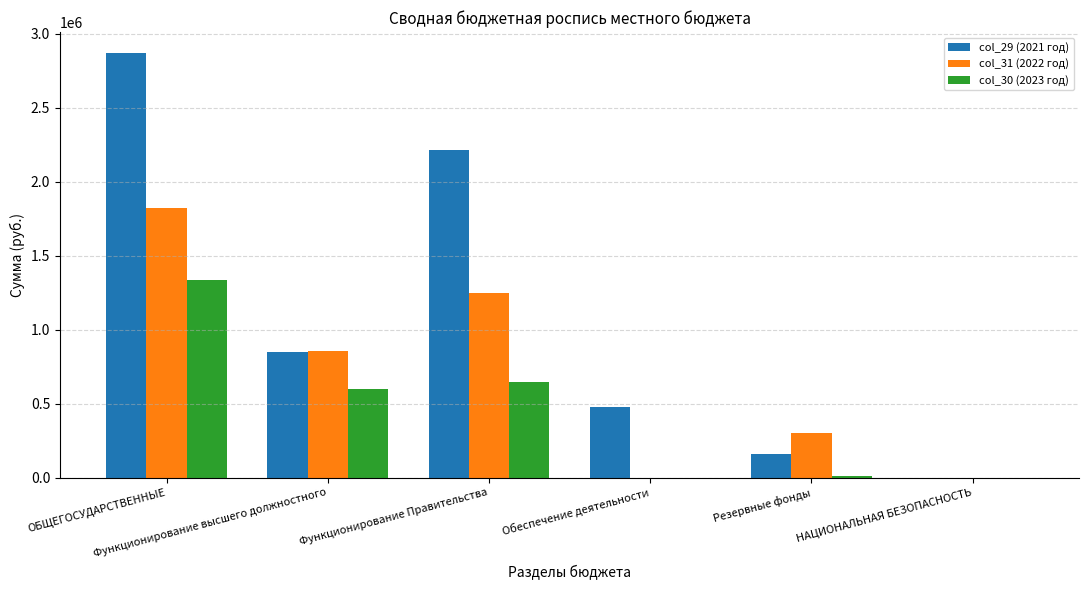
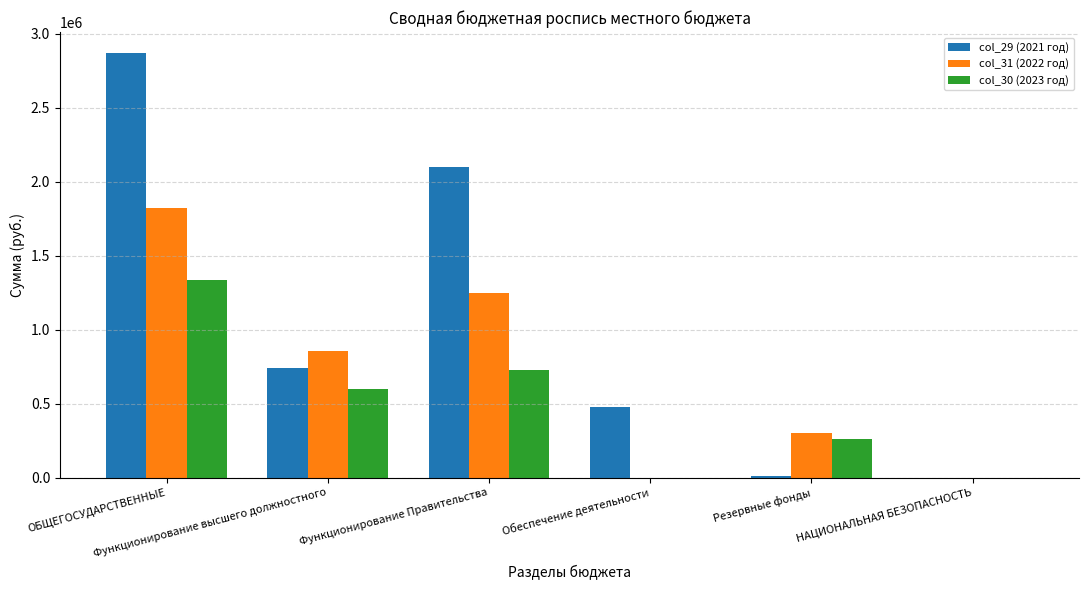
  {
    "col_29 (2021 год)": {
      "ОБЩЕГОСУДАРСТВЕННЫЕ": 2870000,
-     "Функционирование высшего должностного": 850000,
-     "Функционирование Правительства": 2220000,
+     "Функционирование высшего должностного": 740000,
+     "Функционирование Правительства": 2100000,
      "Обеспечение деятельности": 480000,
-     "Резервные фонды": 160000,
+     "Резервные фонды": 10000,
      "НАЦИОНАЛЬНАЯ БЕЗОПАСНОСТЬ": 0
    },
    "col_31 (2022 год)": {
      "ОБЩЕГОСУДАРСТВЕННЫЕ": 1820000,
      "Функционирование высшего должностного": 850000,
      "Функционирование Правительства": 1250000,
      "Обеспечение деятельности": 0,
      "Резервные фонды": 300000,
      "НАЦИОНАЛЬНАЯ БЕЗОПАСНОСТЬ": 0
    },
    "col_30 (2023 год)": {
      "ОБЩЕГОСУДАРСТВЕННЫЕ": 1340000,
      "Функционирование высшего должностного": 600000,
-     "Функционирование Правительства": 650000,
+     "Функционирование Правительства": 730000,
      "Обеспечение деятельности": 0,
-     "Резервные фонды": 10000,
+     "Резервные фонды": 260000,
      "НАЦИОНАЛЬНАЯ БЕЗОПАСНОСТЬ": 0
    }
  }
